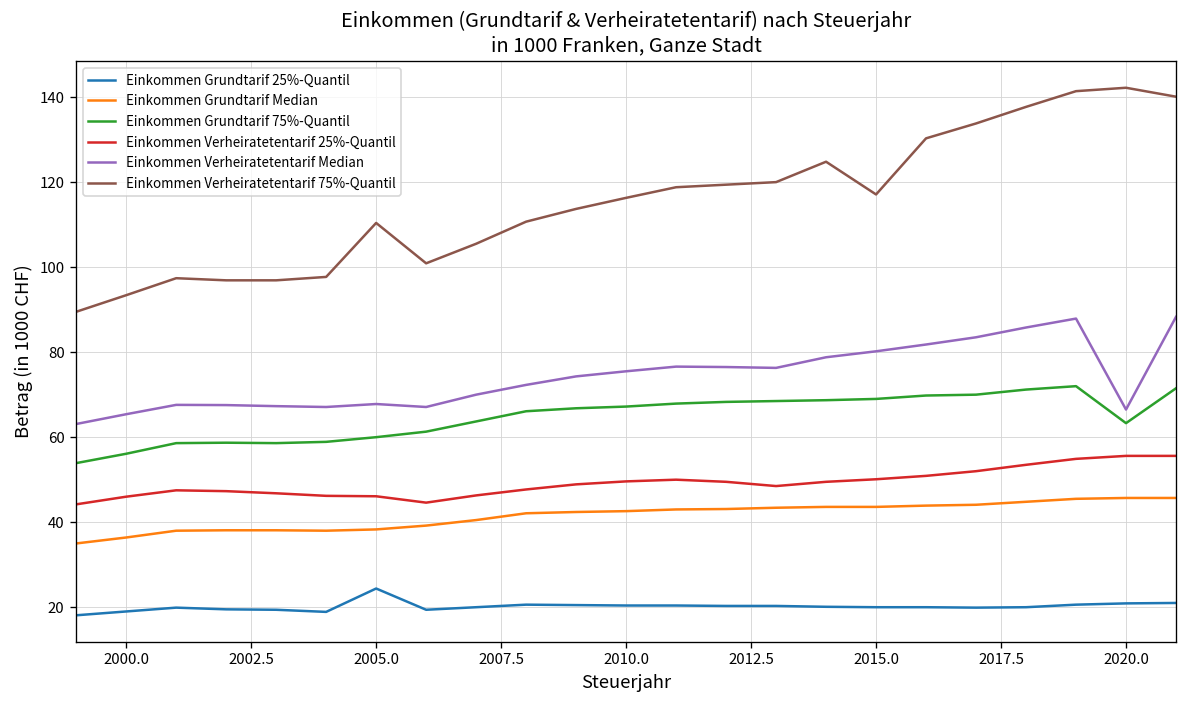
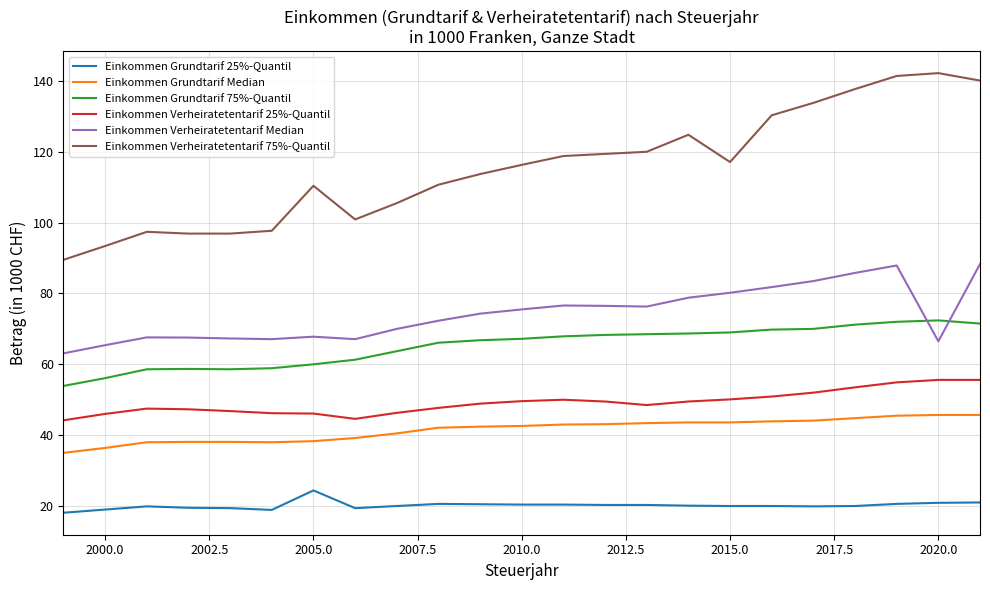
  {
    "Einkommen Grundtarif 25%-Quantil": {
      "2000.0": 19,
      "2005.0": 24,
      "2010.0": 20,
      "2015.0": 20,
      "2020.0": 21
    },
    "Einkommen Grundtarif Median": {
      "2000.0": 36,
      "2005.0": 38,
      "2010.0": 43,
      "2015.0": 44,
      "2020.0": 46
    },
    "Einkommen Grundtarif 75%-Quantil": {
      "2000.0": 56,
      "2005.0": 60,
      "2010.0": 67,
      "2015.0": 69,
-     "2020.0": 63
+     "2020.0": 72
    },
    "Einkommen Verheiratetentarif 25%-Quantil": {
      "2000.0": 46,
      "2005.0": 46,
      "2010.0": 50,
      "2015.0": 50,
      "2020.0": 56
    },
    "Einkommen Verheiratetentarif Median": {
      "2000.0": 65,
      "2005.0": 68,
      "2010.0": 76,
      "2015.0": 80,
      "2020.0": 67
    },
    "Einkommen Verheiratetentarif 75%-Quantil": {
      "2000.0": 93,
      "2005.0": 110,
      "2010.0": 116,
      "2015.0": 117,
      "2020.0": 142
    }
  }
